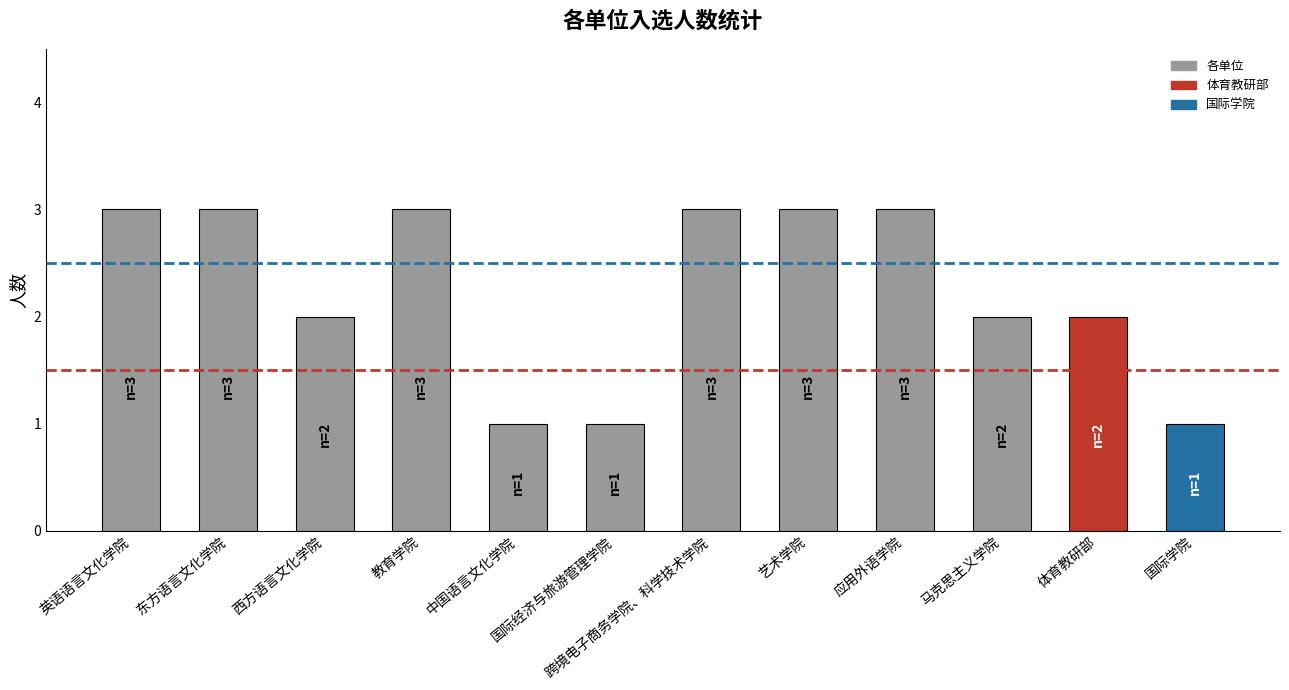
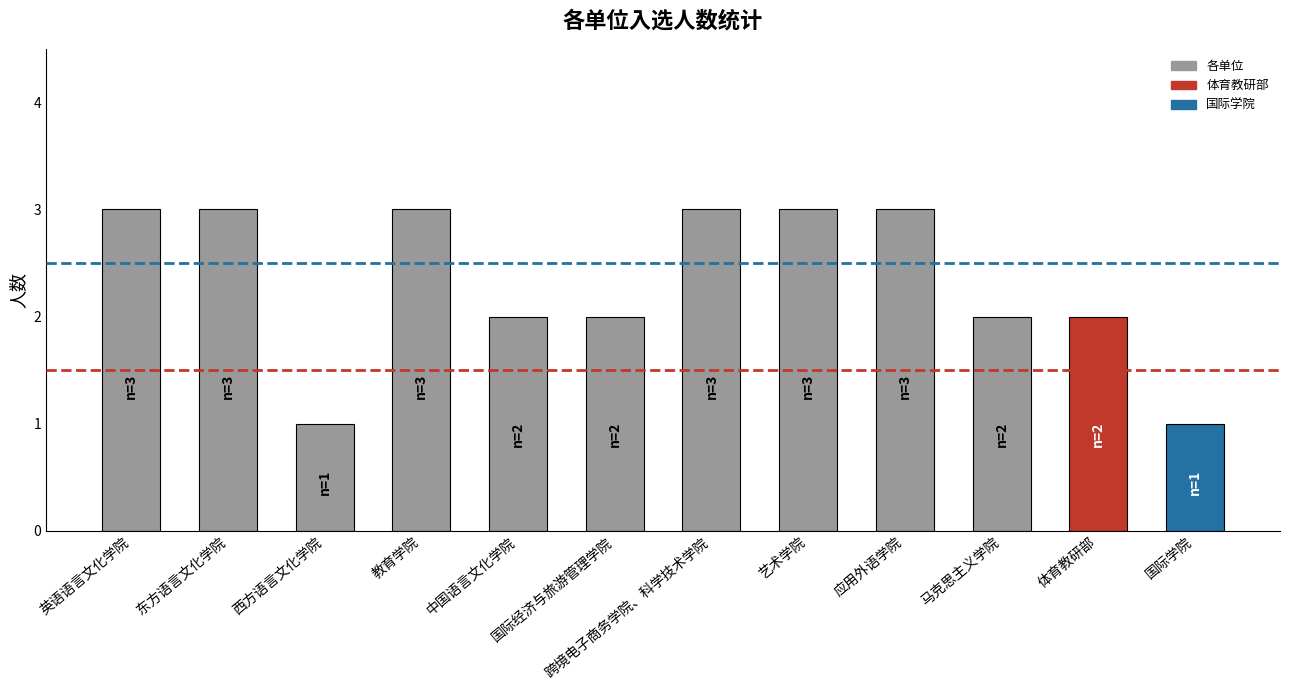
  {
    "英语语言文化学院": 3,
    "东方语言文化学院": 3,
-   "西方语言文化学院": 2,
+   "西方语言文化学院": 1,
    "教育学院": 3,
-   "中国语言文化学院": 1,
-   "国际经济与旅游管理学院": 1,
+   "中国语言文化学院": 2,
+   "国际经济与旅游管理学院": 2,
    "跨境电子商务学院、科学技术学院": 3,
    "艺术学院": 3,
    "应用外语学院": 3,
    "马克思主义学院": 2,
    "体育教研部": 2,
    "国际学院": 1
  }
